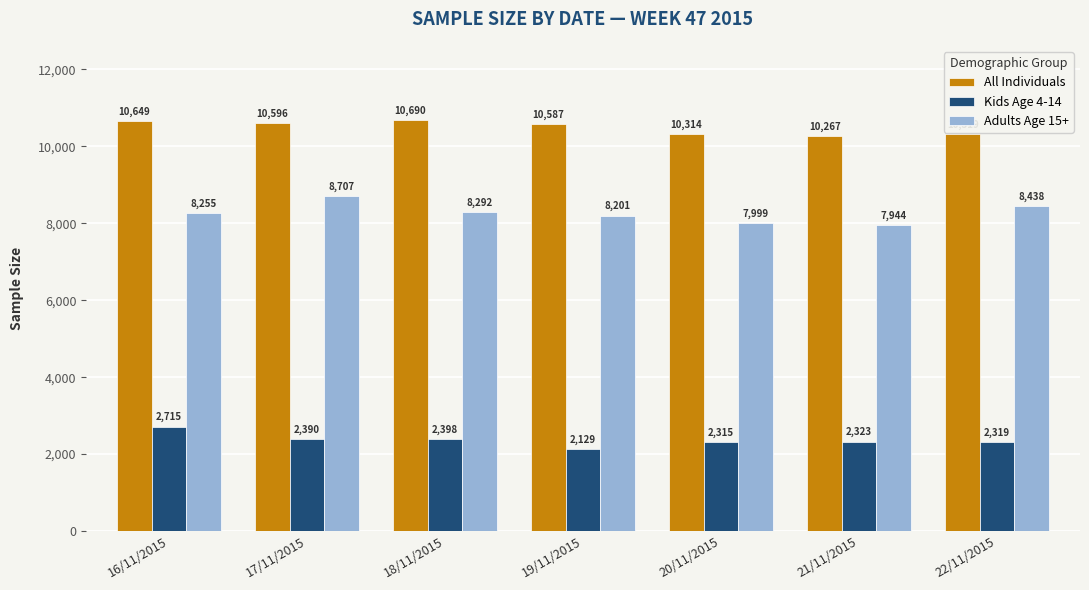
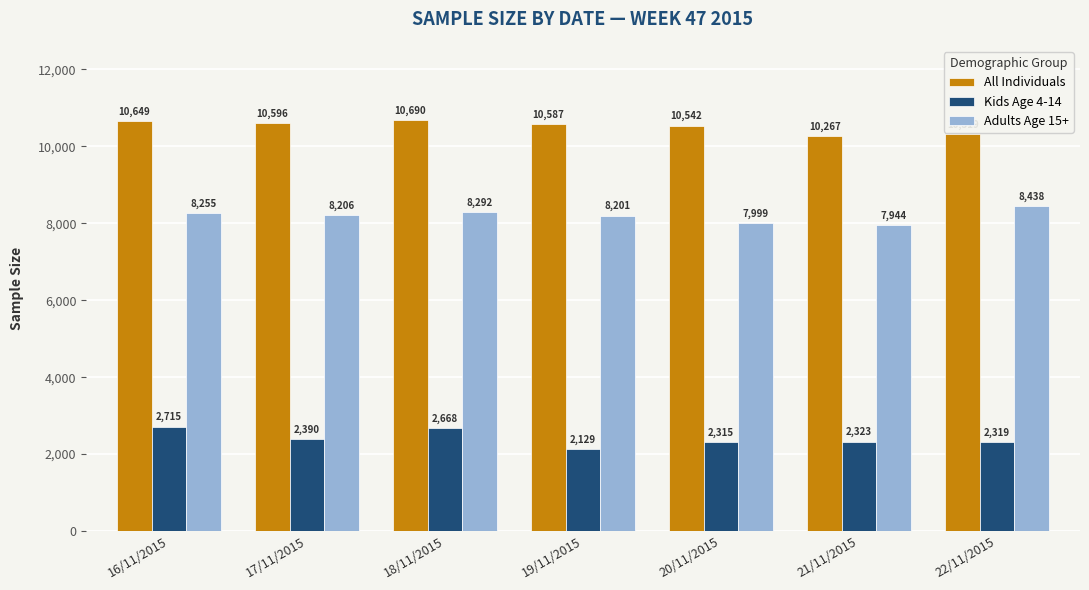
  {
    "All Individuals": {
      "16/11/2015": "10,649",
      "17/11/2015": "10,596",
      "18/11/2015": "10,690",
      "19/11/2015": "10,587",
-     "20/11/2015": "10,314",
+     "20/11/2015": "10,542",
      "21/11/2015": "10,267"
    },
    "Kids Age 4-14": {
      "16/11/2015": "2,715",
      "17/11/2015": "2,390",
-     "18/11/2015": "2,398",
+     "18/11/2015": "2,668",
      "19/11/2015": "2,129",
      "20/11/2015": "2,315",
      "21/11/2015": "2,323",
      "22/11/2015": "2,319"
    },
    "Adults Age 15+": {
      "16/11/2015": "8,255",
-     "17/11/2015": "8,707",
+     "17/11/2015": "8,206",
      "18/11/2015": "8,292",
      "19/11/2015": "8,201",
      "20/11/2015": "7,999",
      "21/11/2015": "7,944",
      "22/11/2015": "8,438"
    }
  }
